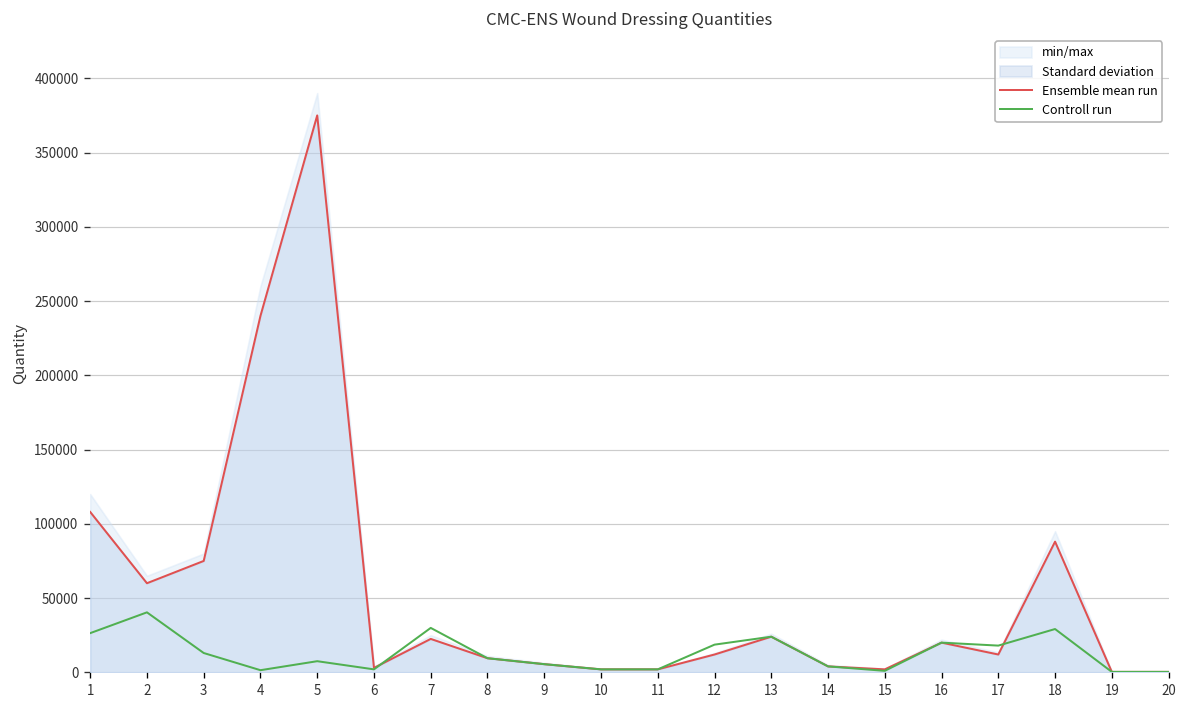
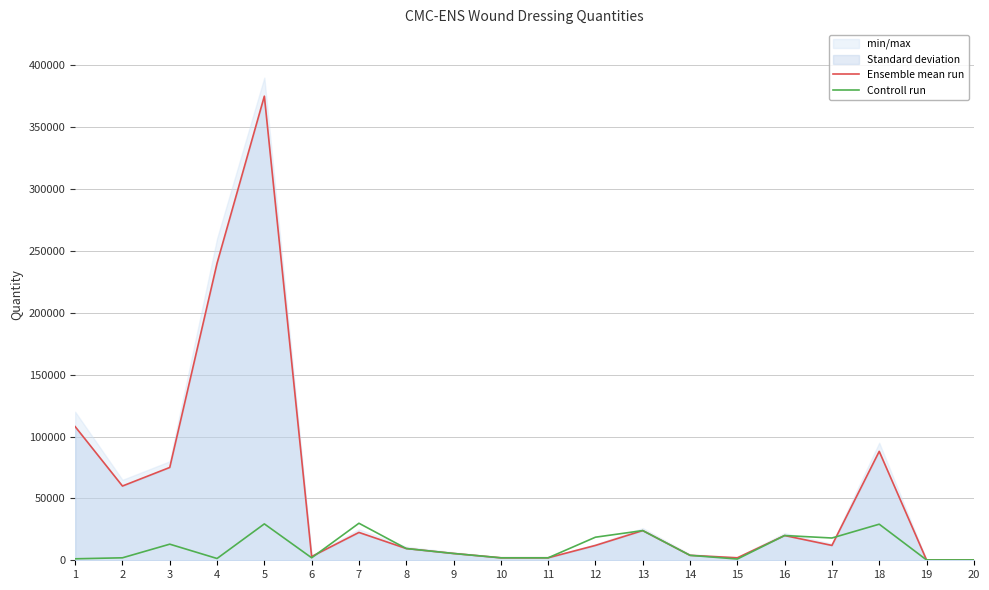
  {
    "Controll run": {
-     "1": 26000,
-     "2": 40000,
+     "1": 1000,
+     "2": 2000,
      "3": 13000,
      "4": 1000,
-     "5": 8000,
+     "5": 29000,
      "7": 30000,
      "12": 19000,
      "17": 18000,
      "18": 29000
    }
  }
